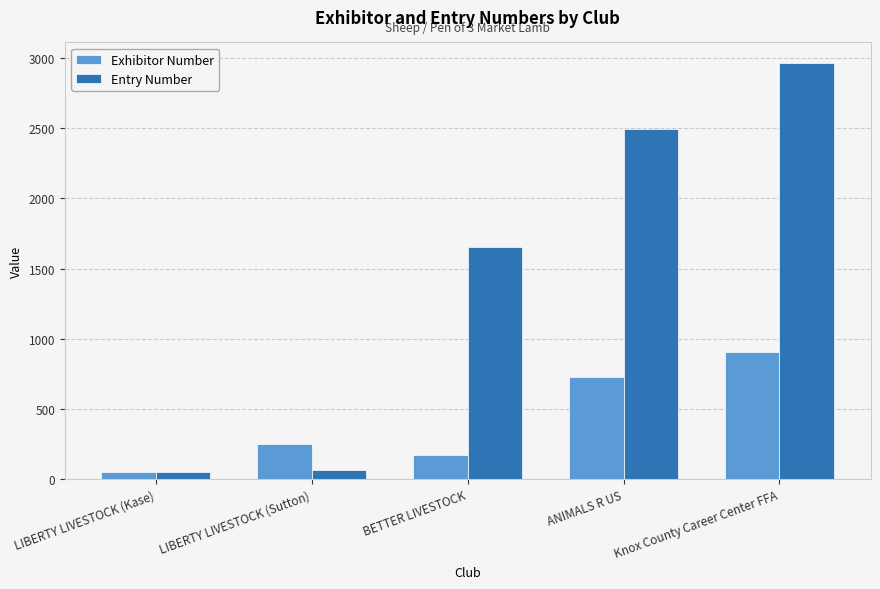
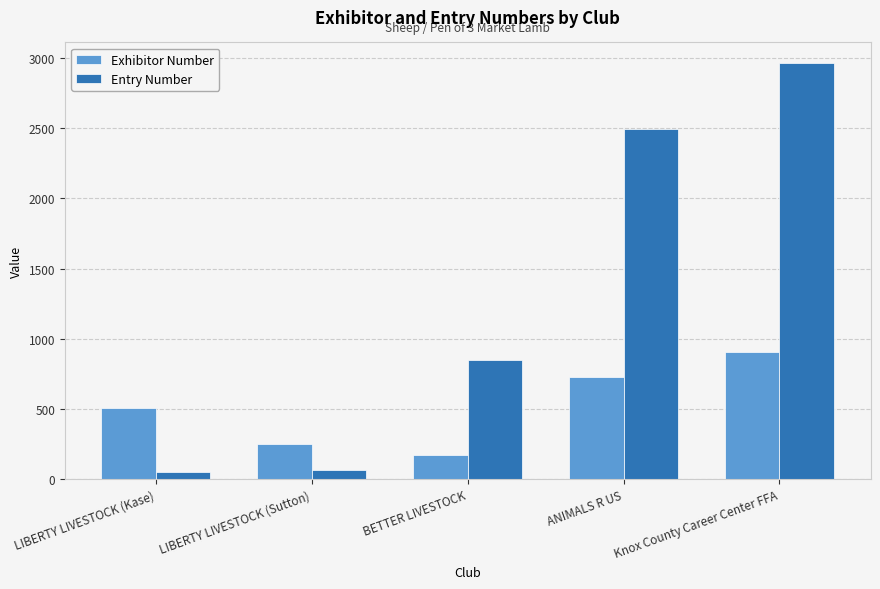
  {
    "Exhibitor Number": {
-     "LIBERTY LIVESTOCK (Kase)": 60,
+     "LIBERTY LIVESTOCK (Kase)": 510,
      "LIBERTY LIVESTOCK (Sutton)": 250,
      "BETTER LIVESTOCK": 180,
      "ANIMALS R US": 730,
      "Knox County Career Center FFA": 910
    },
    "Entry Number": {
      "LIBERTY LIVESTOCK (Kase)": 50,
      "LIBERTY LIVESTOCK (Sutton)": 70,
-     "BETTER LIVESTOCK": 1650,
+     "BETTER LIVESTOCK": 850,
      "ANIMALS R US": 2500,
      "Knox County Career Center FFA": 2960
    }
  }
